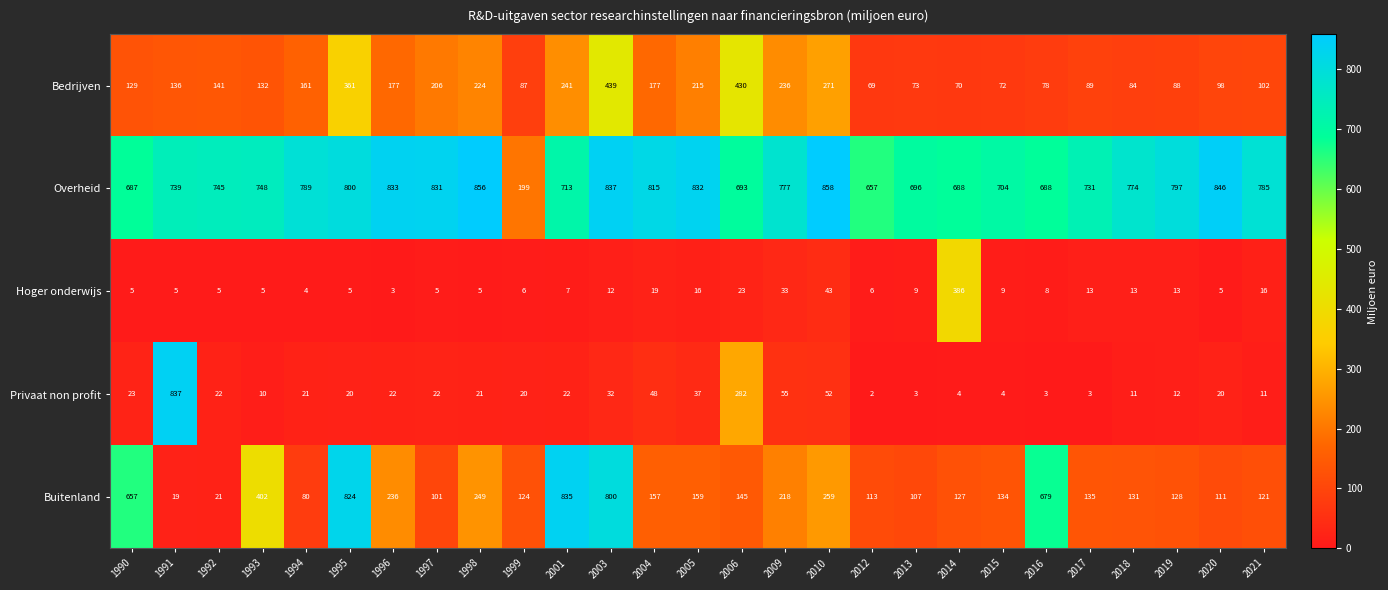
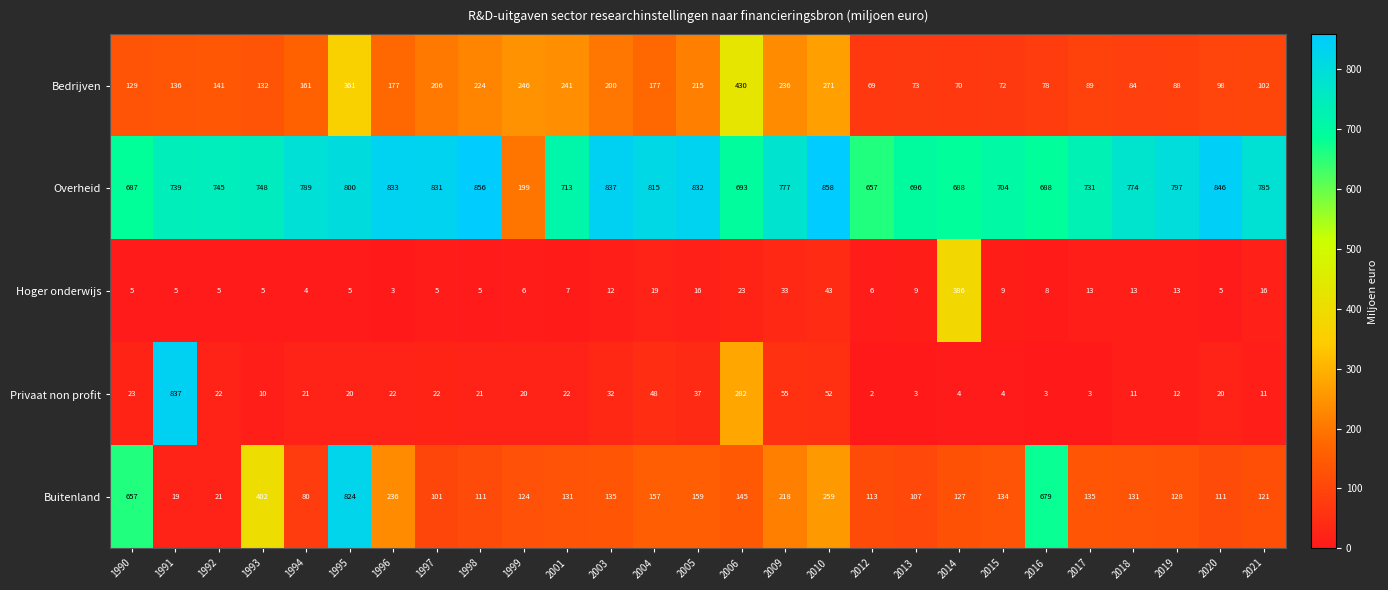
  {
    "Bedrijven": {
      "1990": 129,
      "1991": 136,
      "1992": 141,
      "1993": 132,
      "1994": 161,
      "1995": 361,
      "1996": 177,
      "1997": 206,
      "1998": 224,
-     "1999": 87,
+     "1999": 246,
      "2001": 241,
-     "2003": 439,
+     "2003": 200,
      "2004": 177,
      "2005": 215,
      "2006": 430,
      "2009": 236,
      "2010": 271,
      "2012": 69,
      "2013": 73,
      "2014": 70,
      "2015": 72,
      "2016": 78,
      "2017": 89,
      "2018": 84,
      "2019": 88,
      "2020": 98,
      "2021": 102
    },
    "Overheid": {
      "1990": 687,
      "1991": 739,
      "1992": 745,
      "1993": 748,
      "1994": 789,
      "1995": 800,
      "1996": 833,
      "1997": 831,
      "1998": 856,
      "1999": 199,
      "2001": 713,
      "2003": 837,
      "2004": 815,
      "2005": 832,
      "2006": 693,
      "2009": 777,
      "2010": 858,
      "2012": 657,
      "2013": 696,
      "2014": 688,
      "2015": 704,
      "2016": 688,
      "2017": 731,
      "2018": 774,
      "2019": 797,
      "2020": 846,
      "2021": 785
    },
    "Hoger onderwijs": {
      "1990": 5,
      "1991": 5,
      "1992": 5,
      "1993": 5,
      "1994": 4,
      "1995": 5,
      "1996": 3,
      "1997": 5,
      "1998": 5,
      "1999": 6,
      "2001": 7,
      "2003": 12,
      "2004": 19,
      "2005": 16,
      "2006": 23,
      "2009": 33,
      "2010": 43,
      "2012": 6,
      "2013": 9,
      "2014": 386,
      "2015": 9,
      "2016": 8,
      "2017": 13,
      "2018": 13,
      "2019": 13,
      "2020": 5,
      "2021": 16
    },
    "Privaat non profit": {
      "1990": 23,
      "1991": 837,
      "1992": 22,
      "1993": 10,
      "1994": 21,
      "1995": 20,
      "1996": 22,
      "1997": 22,
      "1998": 21,
      "1999": 20,
      "2001": 22,
      "2003": 32,
      "2004": 48,
      "2005": 37,
      "2006": 282,
      "2009": 55,
      "2010": 52,
      "2012": 2,
      "2013": 3,
      "2014": 4,
      "2015": 4,
      "2016": 3,
      "2017": 3,
      "2018": 11,
      "2019": 12,
      "2020": 20,
      "2021": 11
    },
    "Buitenland": {
      "1990": 657,
      "1991": 19,
      "1992": 21,
      "1993": 402,
      "1994": 80,
      "1995": 824,
      "1996": 236,
      "1997": 101,
-     "1998": 249,
+     "1998": 111,
      "1999": 124,
-     "2001": 835,
-     "2003": 800,
+     "2001": 131,
+     "2003": 135,
      "2004": 157,
      "2005": 159,
      "2006": 145,
      "2009": 218,
      "2010": 259,
      "2012": 113,
      "2013": 107,
      "2014": 127,
      "2015": 134,
      "2016": 679,
      "2017": 135,
      "2018": 131,
      "2019": 128,
      "2020": 111,
      "2021": 121
    }
  }
